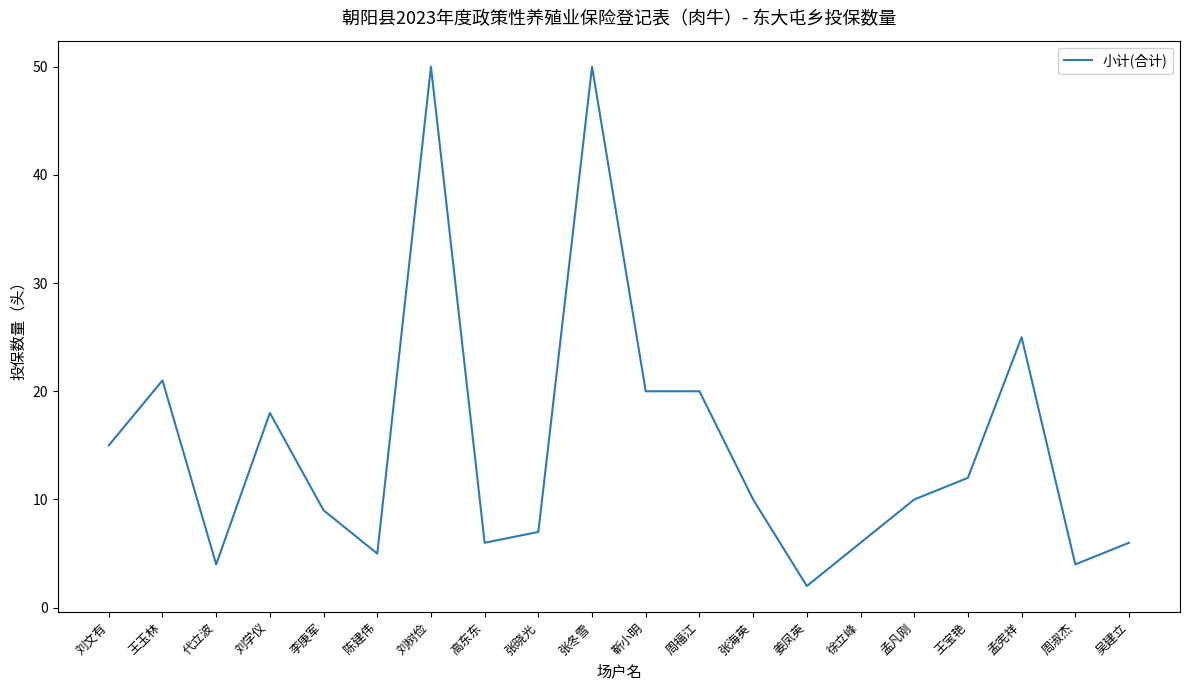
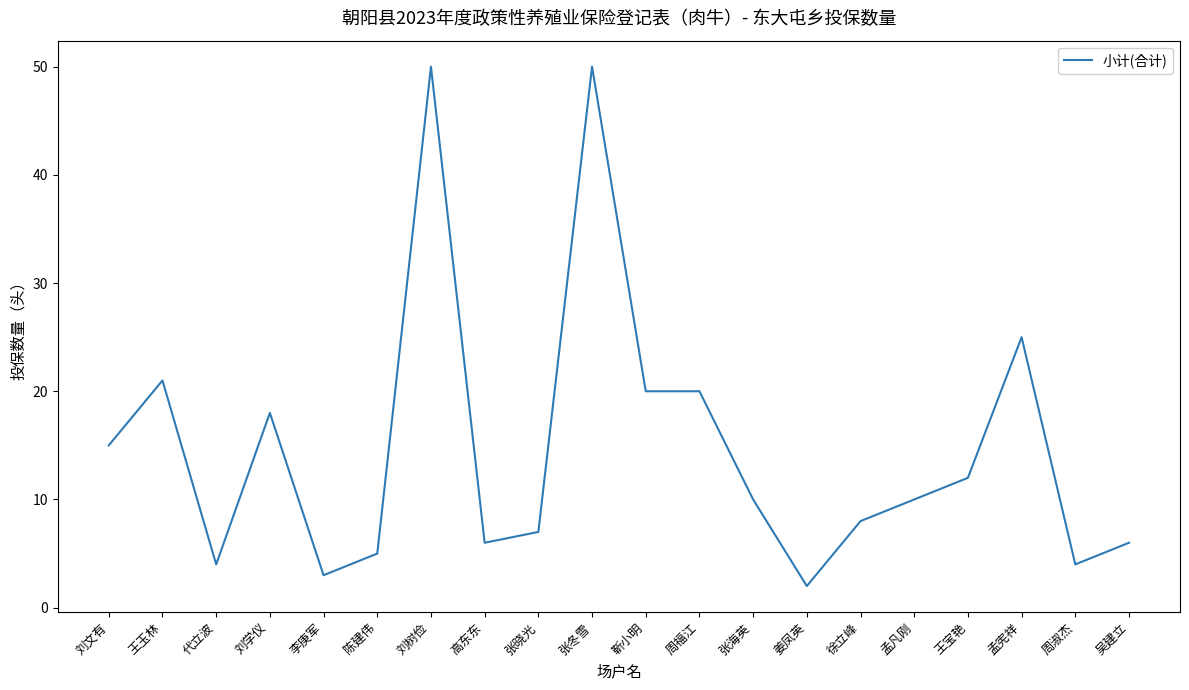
  {
    "刘文有": 15,
    "王玉林": 21,
    "代立波": 4,
    "刘学仪": 18,
-   "李庚军": 9,
+   "李庚军": 3,
    "陈建伟": 5,
    "刘树俭": 50,
    "高东东": 6,
    "张晓光": 7,
    "张冬雪": 50,
    "靳小明": 20,
    "周福江": 20,
    "张海英": 10,
    "姜凤英": 2,
-   "徐立峰": 6,
+   "徐立峰": 8,
    "孟凡刚": 10,
    "王宝艳": 12,
    "孟宪祥": 25,
    "周淑杰": 4,
    "吴建立": 6
  }
